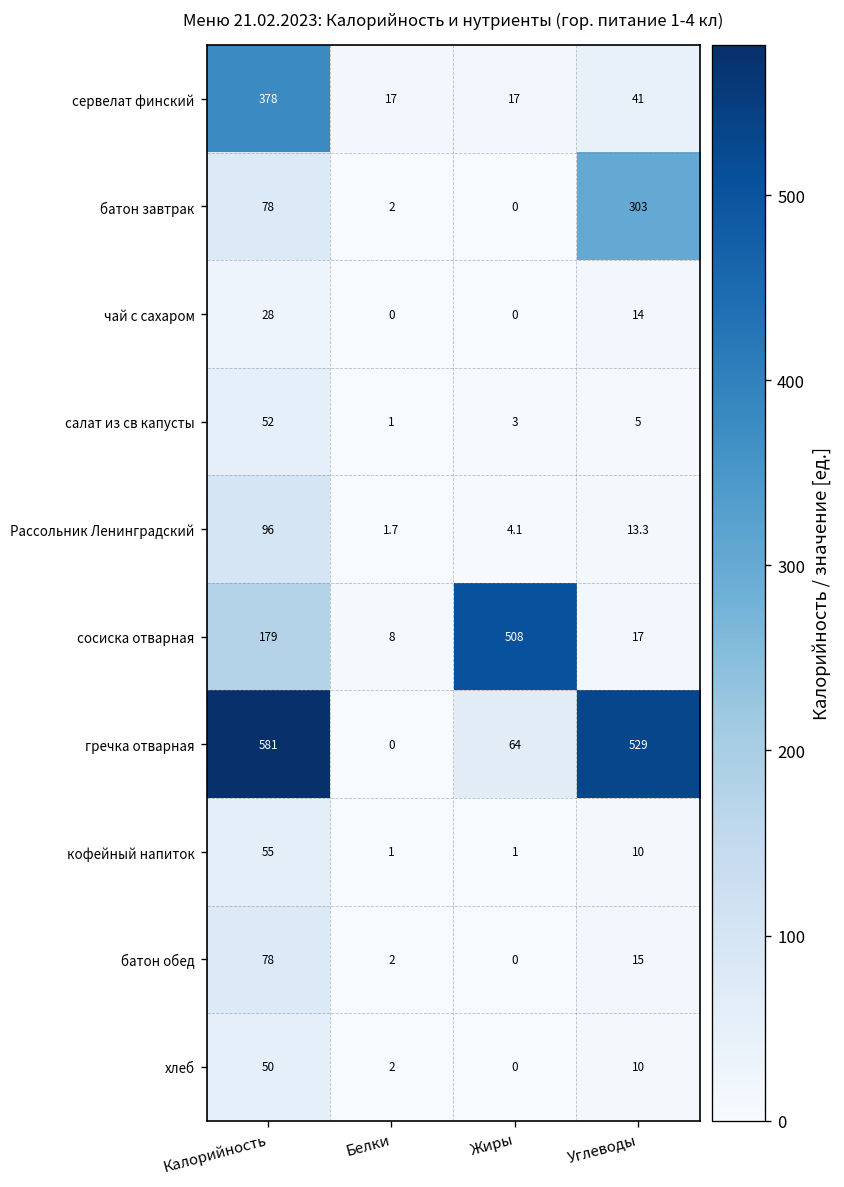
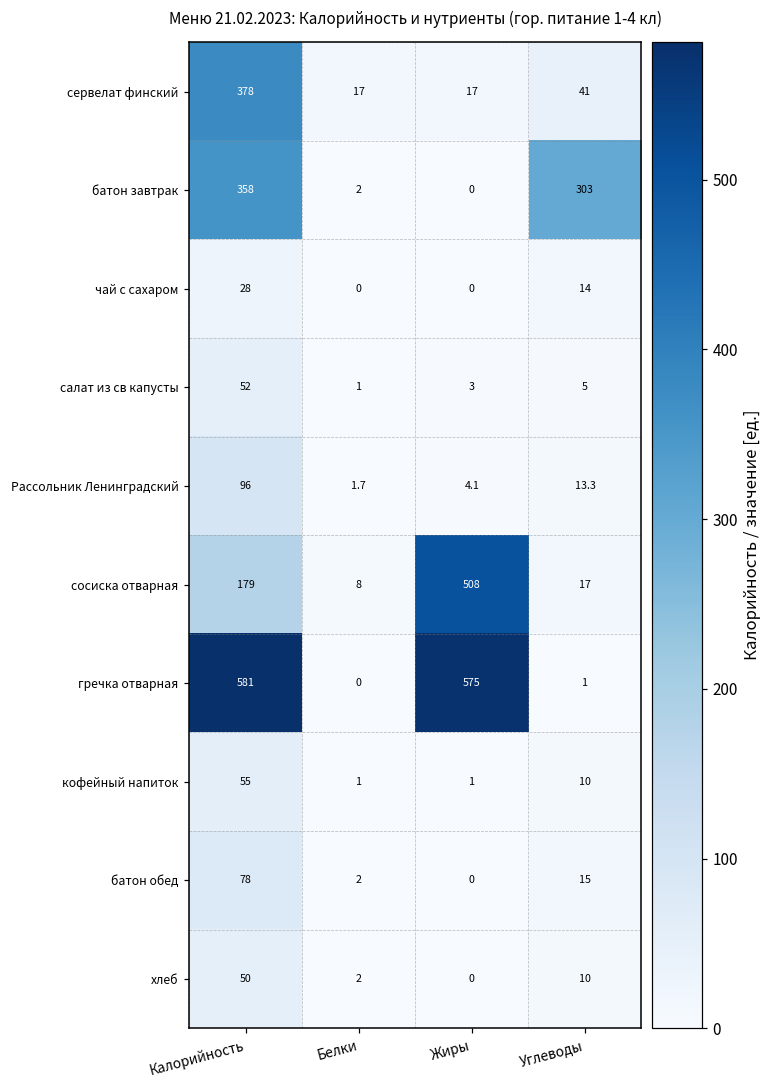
  {
    "сервелат финский": {
      "Калорийность": 378,
      "Белки": 17,
      "Жиры": 17,
      "Углеводы": 41
    },
    "батон завтрак": {
-     "Калорийность": 78,
+     "Калорийность": 358,
      "Белки": 2,
      "Жиры": 0,
      "Углеводы": 303
    },
    "чай с сахаром": {
      "Калорийность": 28,
      "Белки": 0,
      "Жиры": 0,
      "Углеводы": 14
    },
    "салат из св капусты": {
      "Калорийность": 52,
      "Белки": 1,
      "Жиры": 3,
      "Углеводы": 5
    },
    "Рассольник Ленинградский": {
      "Калорийность": 96,
      "Белки": 1.7,
      "Жиры": 4.1,
      "Углеводы": 13.3
    },
    "сосиска отварная": {
      "Калорийность": 179,
      "Белки": 8,
      "Жиры": 508,
      "Углеводы": 17
    },
    "гречка отварная": {
      "Калорийность": 581,
      "Белки": 0,
-     "Жиры": 64,
-     "Углеводы": 529
+     "Жиры": 575,
+     "Углеводы": 1
    },
    "кофейный напиток": {
      "Калорийность": 55,
      "Белки": 1,
      "Жиры": 1,
      "Углеводы": 10
    },
    "батон обед": {
      "Калорийность": 78,
      "Белки": 2,
      "Жиры": 0,
      "Углеводы": 15
    },
    "хлеб": {
      "Калорийность": 50,
      "Белки": 2,
      "Жиры": 0,
      "Углеводы": 10
    }
  }
